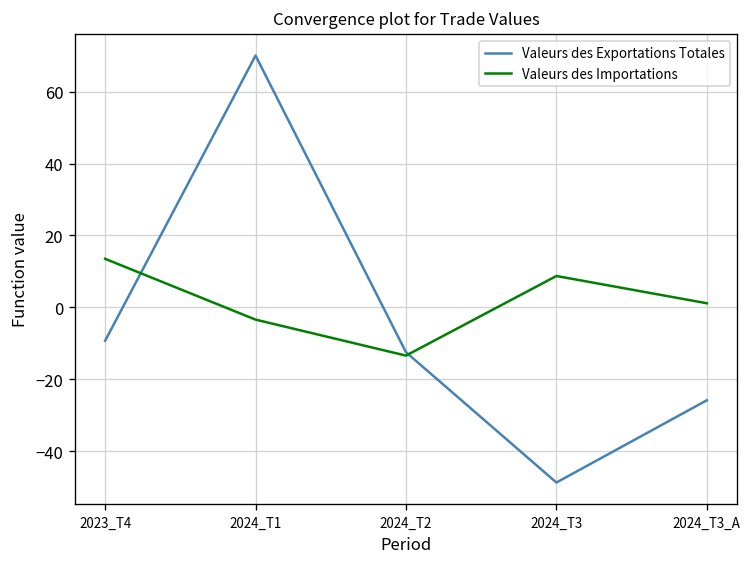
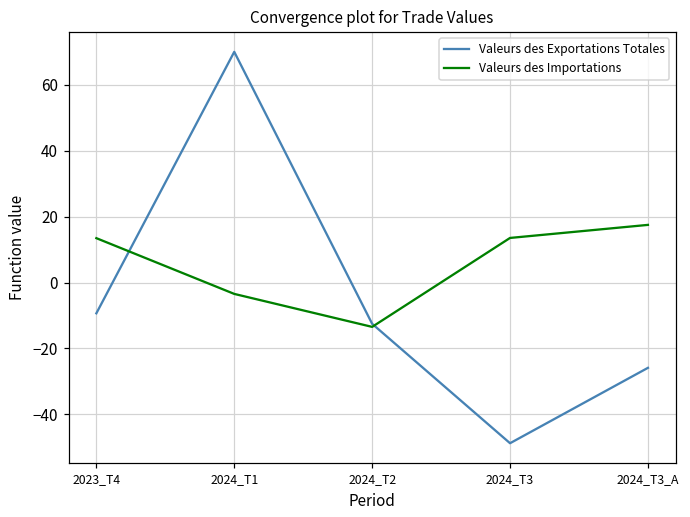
  {
    "Valeurs des Exportations Totales": {
      "2023_T4": -9,
      "2024_T1": 70,
      "2024_T2": -13,
      "2024_T3": -49,
      "2024_T3_A": -26
    },
    "Valeurs des Importations": {
      "2023_T4": 13,
      "2024_T1": -3,
      "2024_T2": -13,
-     "2024_T3": 9,
-     "2024_T3_A": 1
+     "2024_T3": 14,
+     "2024_T3_A": 18
    }
  }
